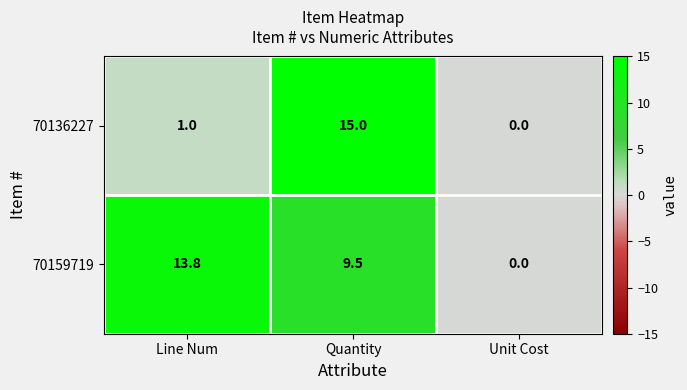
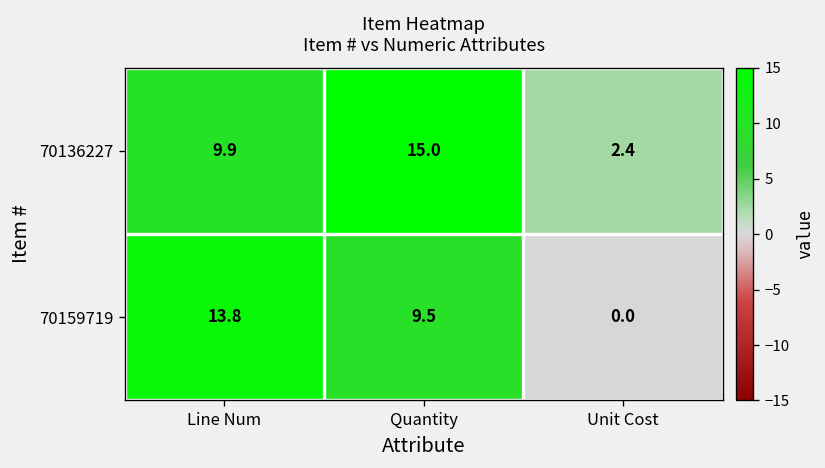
  {
    "70136227": {
-     "Line Num": 1.0,
+     "Line Num": 9.9,
      "Quantity": 15.0,
-     "Unit Cost": 0.0
+     "Unit Cost": 2.4
    },
    "70159719": {
      "Line Num": 13.8,
      "Quantity": 9.5,
      "Unit Cost": 0.0
    }
  }
